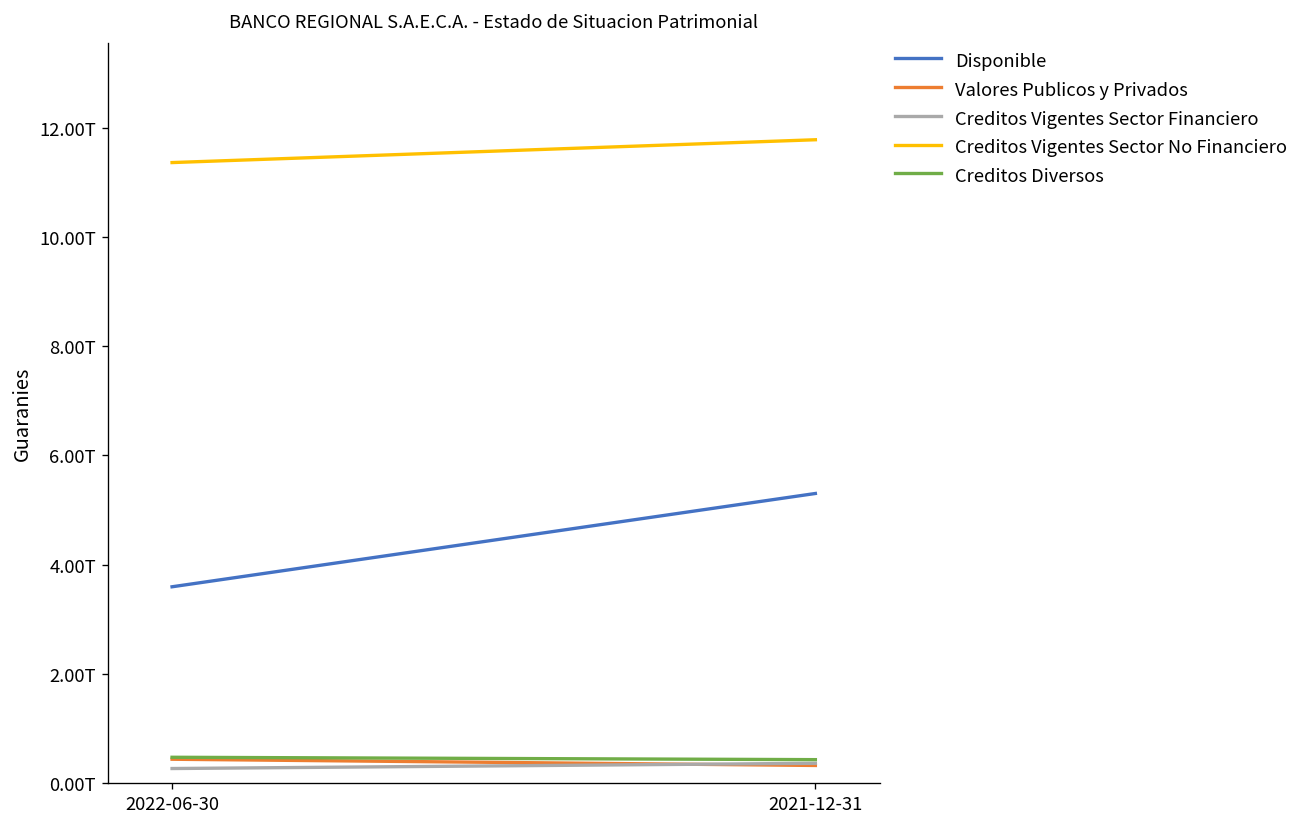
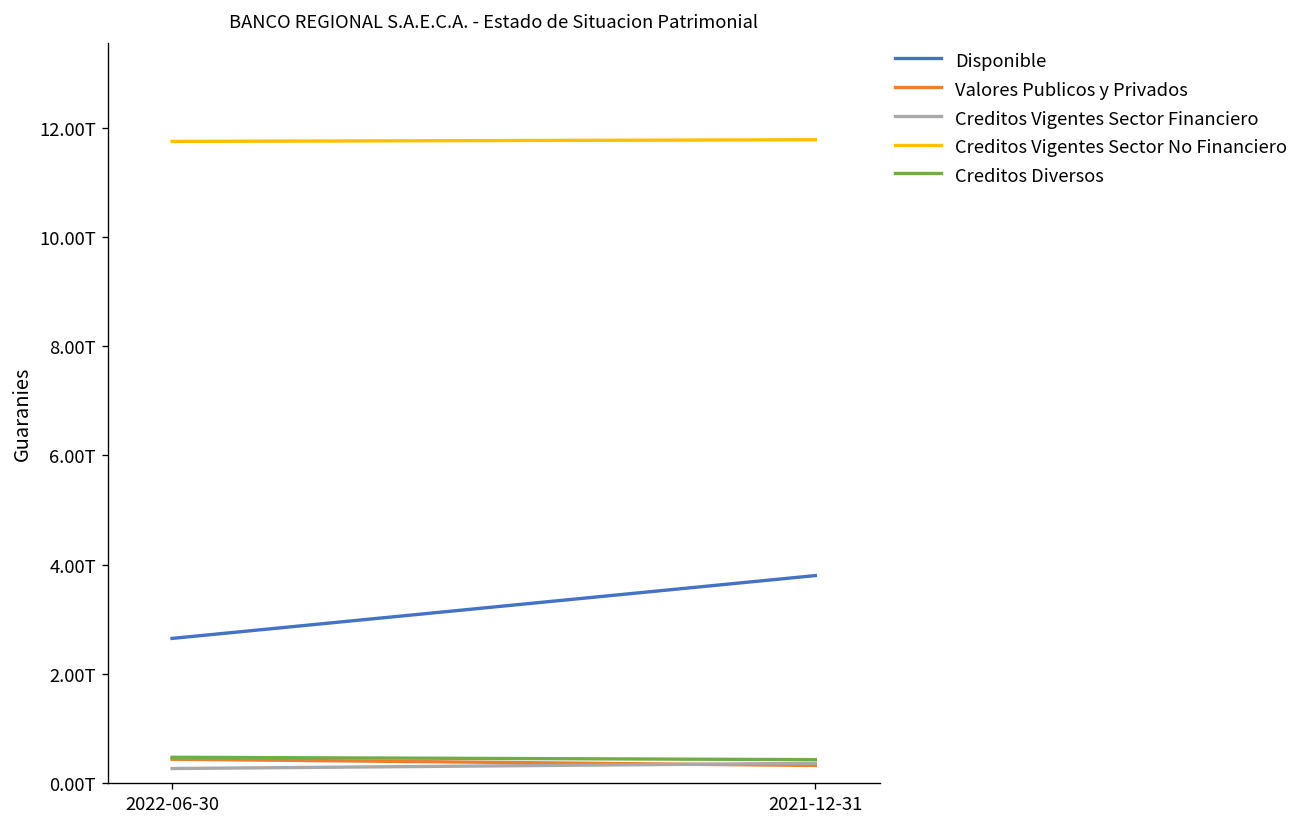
  {
    "Disponible": {
-     "2022-06-30": "3.6T",
-     "2021-12-31": "5.3T"
+     "2022-06-30": "2.6T",
+     "2021-12-31": "3.8T"
    },
    "Creditos Vigentes Sector Financiero": {
      "2022-06-30": "0.3T"
    },
    "Creditos Vigentes Sector No Financiero": {
-     "2022-06-30": "11.4T",
+     "2022-06-30": "11.8T",
      "2021-12-31": "11.8T"
    },
    "Creditos Diversos": {
      "2021-12-31": "0.4T"
    }
  }
